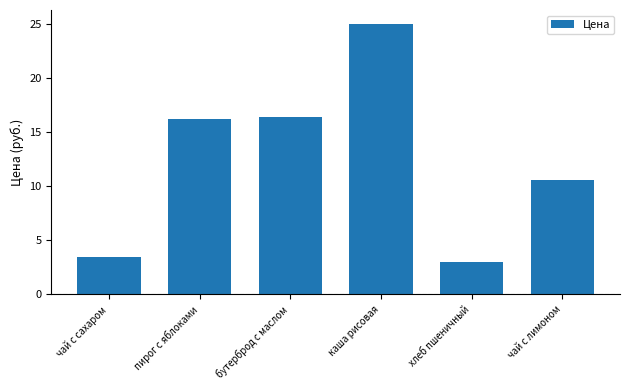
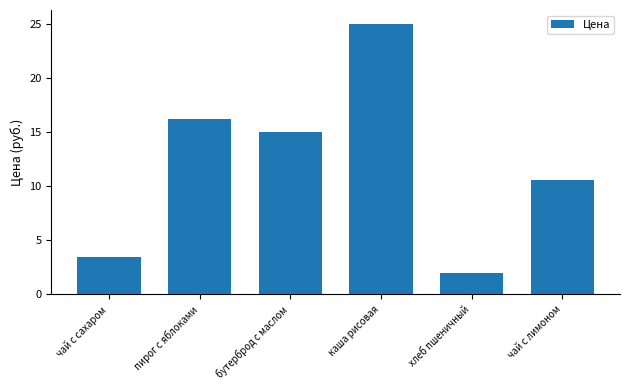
  {
    "чай с сахаром": 3.5,
    "пирог с яблоками": 16.2,
-   "бутерброд с маслом": 16.4,
+   "бутерброд с маслом": 15.0,
    "каша рисовая": 25.0,
-   "хлеб пшеничный": 3,
+   "хлеб пшеничный": 2,
    "чай с лимоном": 10.6
  }
